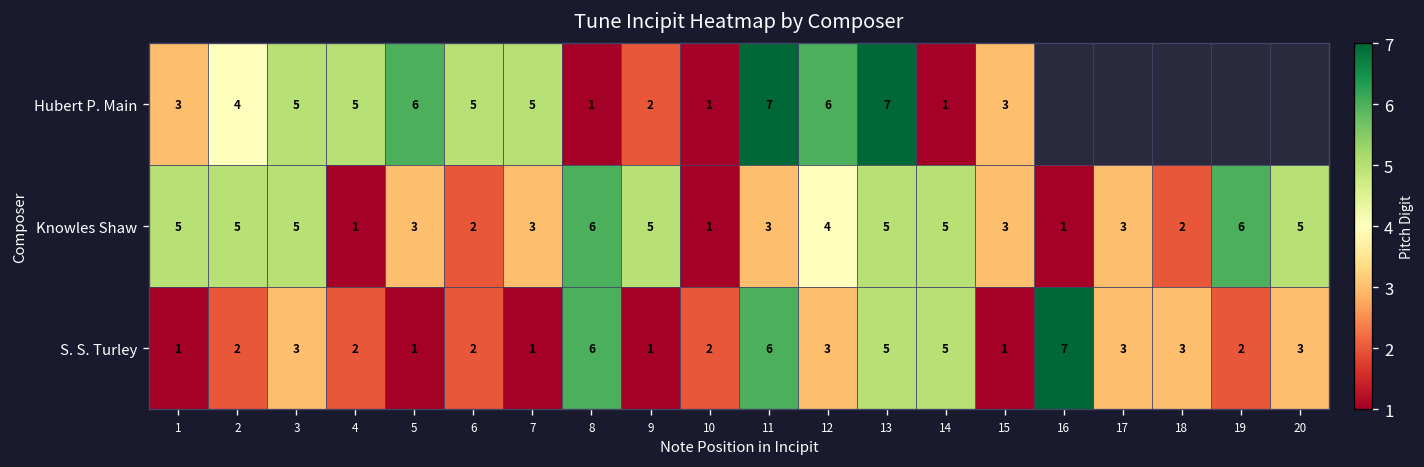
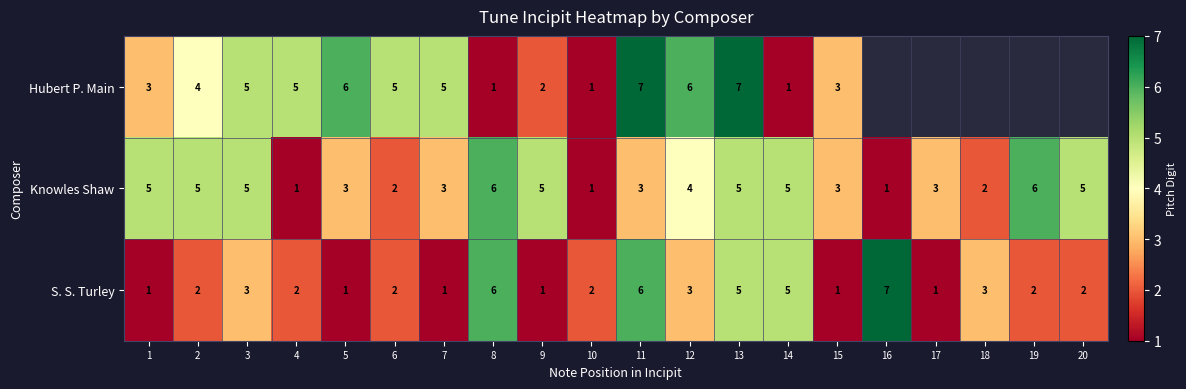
  {
    "Hubert P. Main": {
      "1": 3,
      "2": 4,
      "3": 5,
      "4": 5,
      "5": 6,
      "6": 5,
      "7": 5,
      "8": 1,
      "9": 2,
      "10": 1,
      "11": 7,
      "12": 6,
      "13": 7,
      "14": 1,
      "15": 3
    },
    "Knowles Shaw": {
      "1": 5,
      "2": 5,
      "3": 5,
      "4": 1,
      "5": 3,
      "6": 2,
      "7": 3,
      "8": 6,
      "9": 5,
      "10": 1,
      "11": 3,
      "12": 4,
      "13": 5,
      "14": 5,
      "15": 3,
      "16": 1,
      "17": 3,
      "18": 2,
      "19": 6,
      "20": 5
    },
    "S. S. Turley": {
      "1": 1,
      "2": 2,
      "3": 3,
      "4": 2,
      "5": 1,
      "6": 2,
      "7": 1,
      "8": 6,
      "9": 1,
      "10": 2,
      "11": 6,
      "12": 3,
      "13": 5,
      "14": 5,
      "15": 1,
      "16": 7,
-     "17": 3,
+     "17": 1,
      "18": 3,
      "19": 2,
-     "20": 3
+     "20": 2
    }
  }
